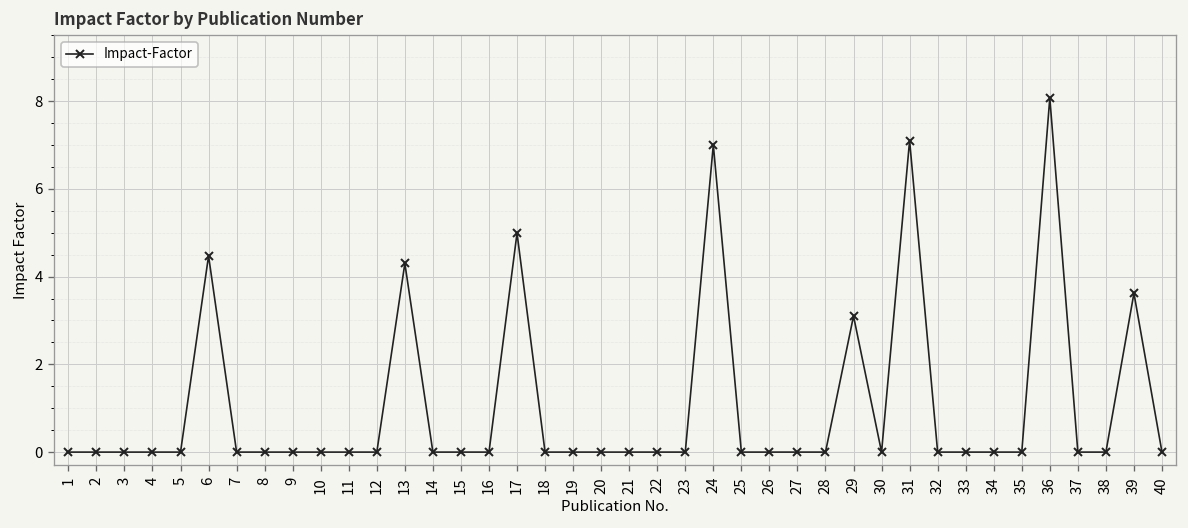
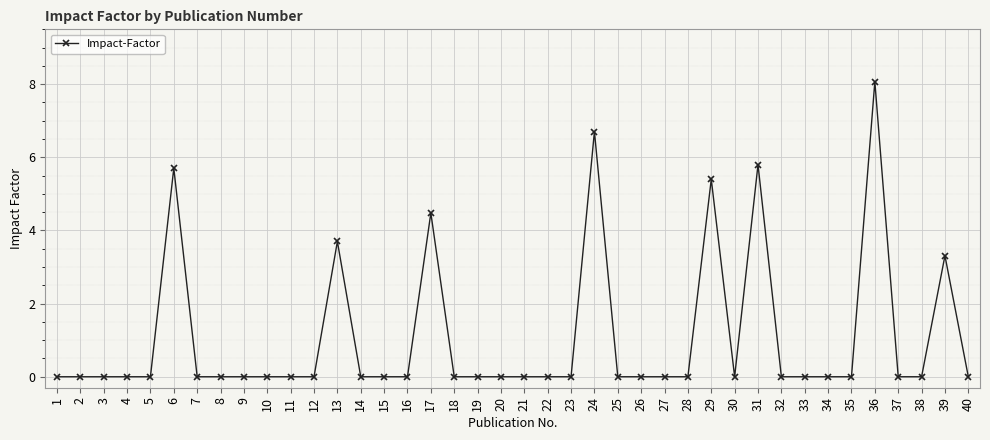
  {
    "1": 0.0,
    "2": 0.0,
    "3": 0.0,
    "4": 0.0,
    "5": 0.0,
-   "6": 4.5,
+   "6": 5.7,
    "7": 0.0,
    "8": 0.0,
    "9": 0.0,
    "10": 0.0,
    "11": 0.0,
    "12": 0.0,
-   "13": 4.3,
+   "13": 3.7,
    "14": 0.0,
    "15": 0.0,
    "16": 0.0,
-   "17": 5.0,
+   "17": 4.5,
    "18": 0.0,
    "19": 0.0,
    "20": 0.0,
    "21": 0.0,
    "22": 0.0,
    "23": 0.0,
-   "24": 7.0,
+   "24": 6.7,
    "25": 0.0,
    "26": 0.0,
    "27": 0.0,
    "28": 0.0,
-   "29": 3.1,
+   "29": 5.4,
    "30": 0.0,
-   "31": 7.1,
+   "31": 5.8,
    "32": 0.0,
    "33": 0.0,
    "34": 0.0,
    "35": 0.0,
    "36": 8.1,
    "37": 0.0,
    "38": 0.0,
-   "39": 3.6,
+   "39": 3.3,
    "40": 0.0
  }
